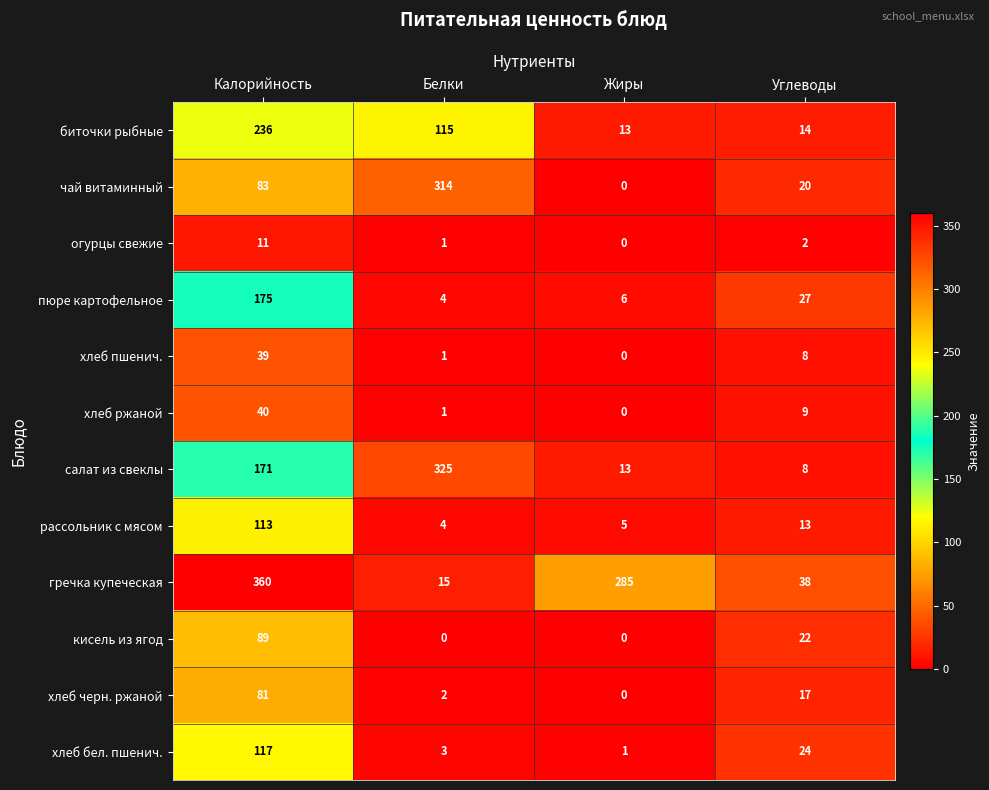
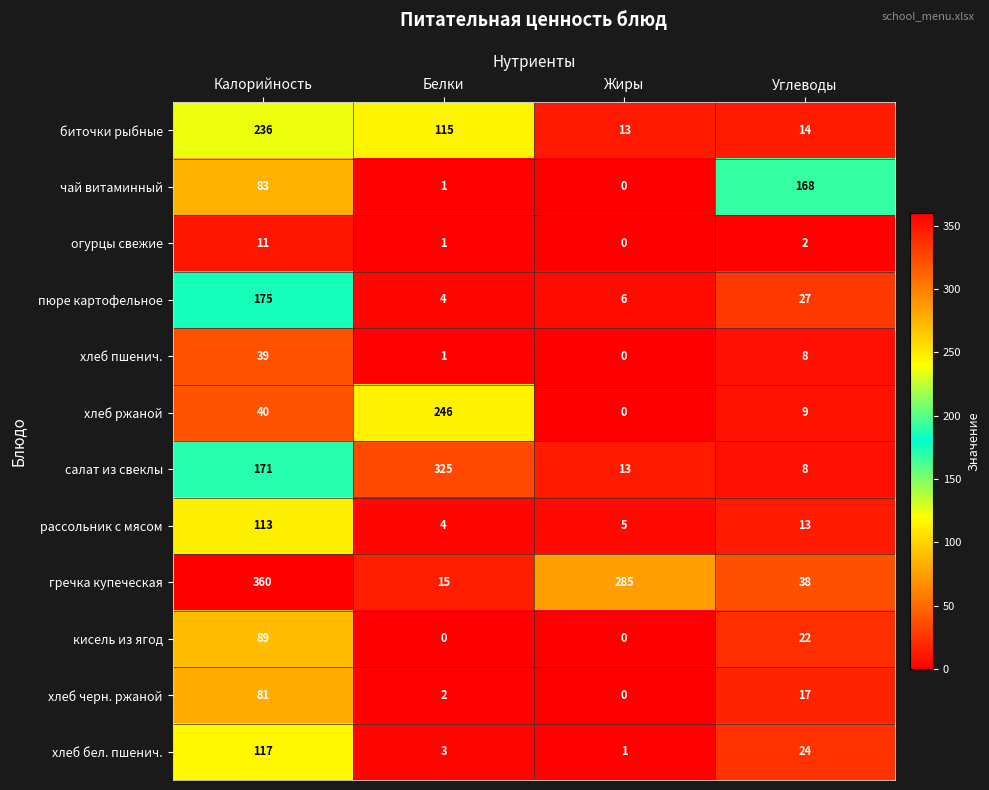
  {
    "биточки рыбные": {
      "Калорийность": 236,
      "Белки": 115,
      "Жиры": 13,
      "Углеводы": 14
    },
    "чай витаминный": {
      "Калорийность": 83,
-     "Белки": 314,
+     "Белки": 1,
      "Жиры": 0,
-     "Углеводы": 20
+     "Углеводы": 168
    },
    "огурцы свежие": {
      "Калорийность": 11,
      "Белки": 1,
      "Жиры": 0,
      "Углеводы": 2
    },
    "пюре картофельное": {
      "Калорийность": 175,
      "Белки": 4,
      "Жиры": 6,
      "Углеводы": 27
    },
    "хлеб пшенич.": {
      "Калорийность": 39,
      "Белки": 1,
      "Жиры": 0,
      "Углеводы": 8
    },
    "хлеб ржаной": {
      "Калорийность": 40,
-     "Белки": 1,
+     "Белки": 246,
      "Жиры": 0,
      "Углеводы": 9
    },
    "салат из свеклы": {
      "Калорийность": 171,
      "Белки": 325,
      "Жиры": 13,
      "Углеводы": 8
    },
    "рассольник с мясом": {
      "Калорийность": 113,
      "Белки": 4,
      "Жиры": 5,
      "Углеводы": 13
    },
    "гречка купеческая": {
      "Калорийность": 360,
      "Белки": 15,
      "Жиры": 285,
      "Углеводы": 38
    },
    "кисель из ягод": {
      "Калорийность": 89,
      "Белки": 0,
      "Жиры": 0,
      "Углеводы": 22
    },
    "хлеб черн. ржаной": {
      "Калорийность": 81,
      "Белки": 2,
      "Жиры": 0,
      "Углеводы": 17
    },
    "хлеб бел. пшенич.": {
      "Калорийность": 117,
      "Белки": 3,
      "Жиры": 1,
      "Углеводы": 24
    }
  }
